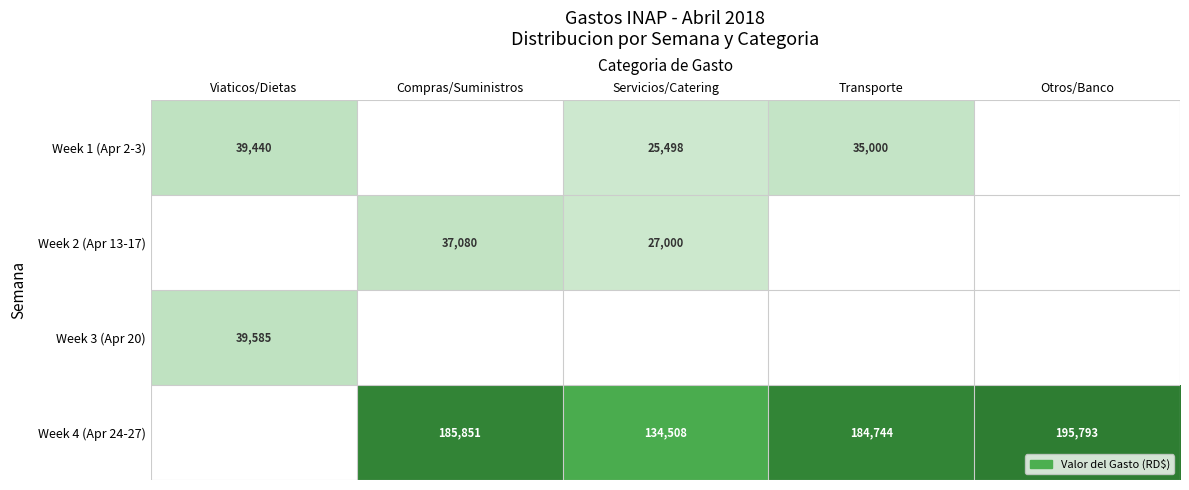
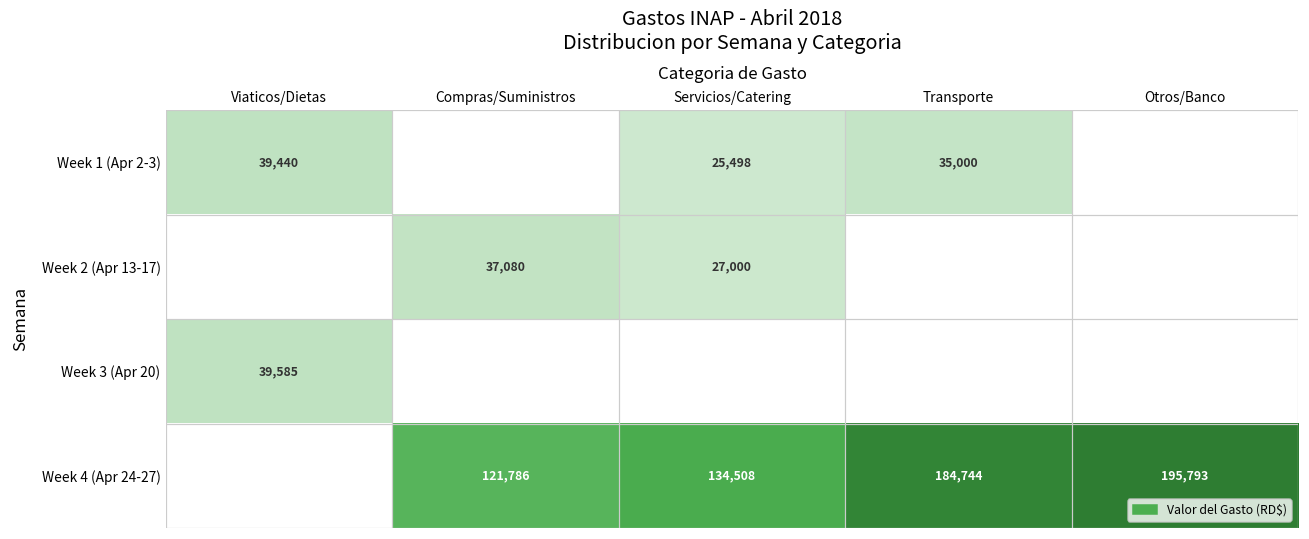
  {
    "Week 1 (Apr 2-3)": {
      "Viaticos/Dietas": "39,440",
      "Servicios/Catering": "25,498",
      "Transporte": "35,000"
    },
    "Week 2 (Apr 13-17)": {
      "Compras/Suministros": "37,080",
      "Servicios/Catering": "27,000"
    },
    "Week 3 (Apr 20)": {
      "Viaticos/Dietas": "39,585"
    },
    "Week 4 (Apr 24-27)": {
-     "Compras/Suministros": "185,851",
+     "Compras/Suministros": "121,786",
      "Servicios/Catering": "134,508",
      "Transporte": "184,744",
      "Otros/Banco": "195,793"
    }
  }
